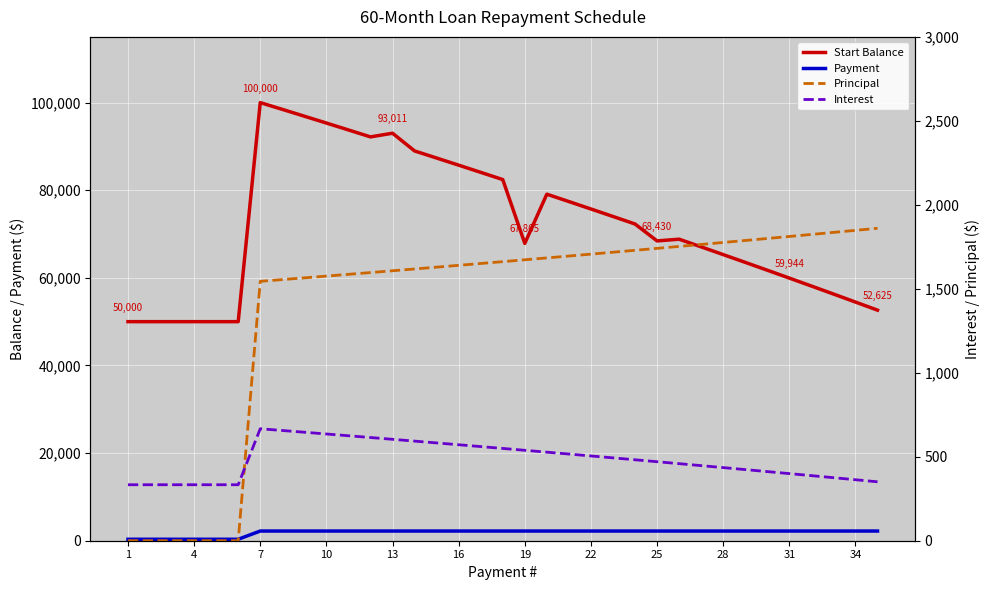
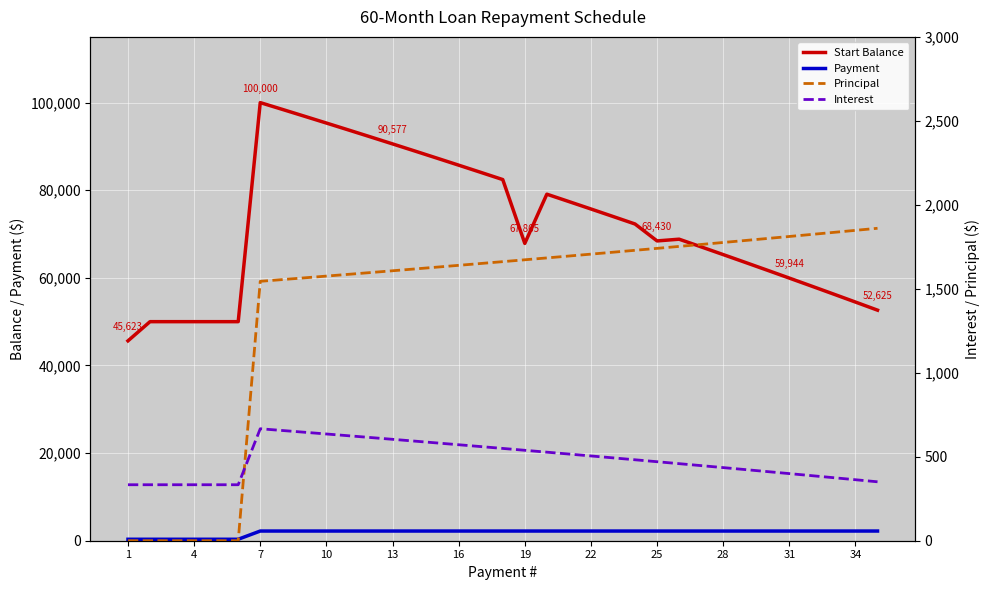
  {
    "Start Balance": {
-     "1": "50,000",
+     "1": "45,623",
      "7": "100,000",
-     "13": "93,011",
+     "13": "90,577",
      "19": "67,865",
      "25": "68,430",
      "31": "59,944"
    }
  }
